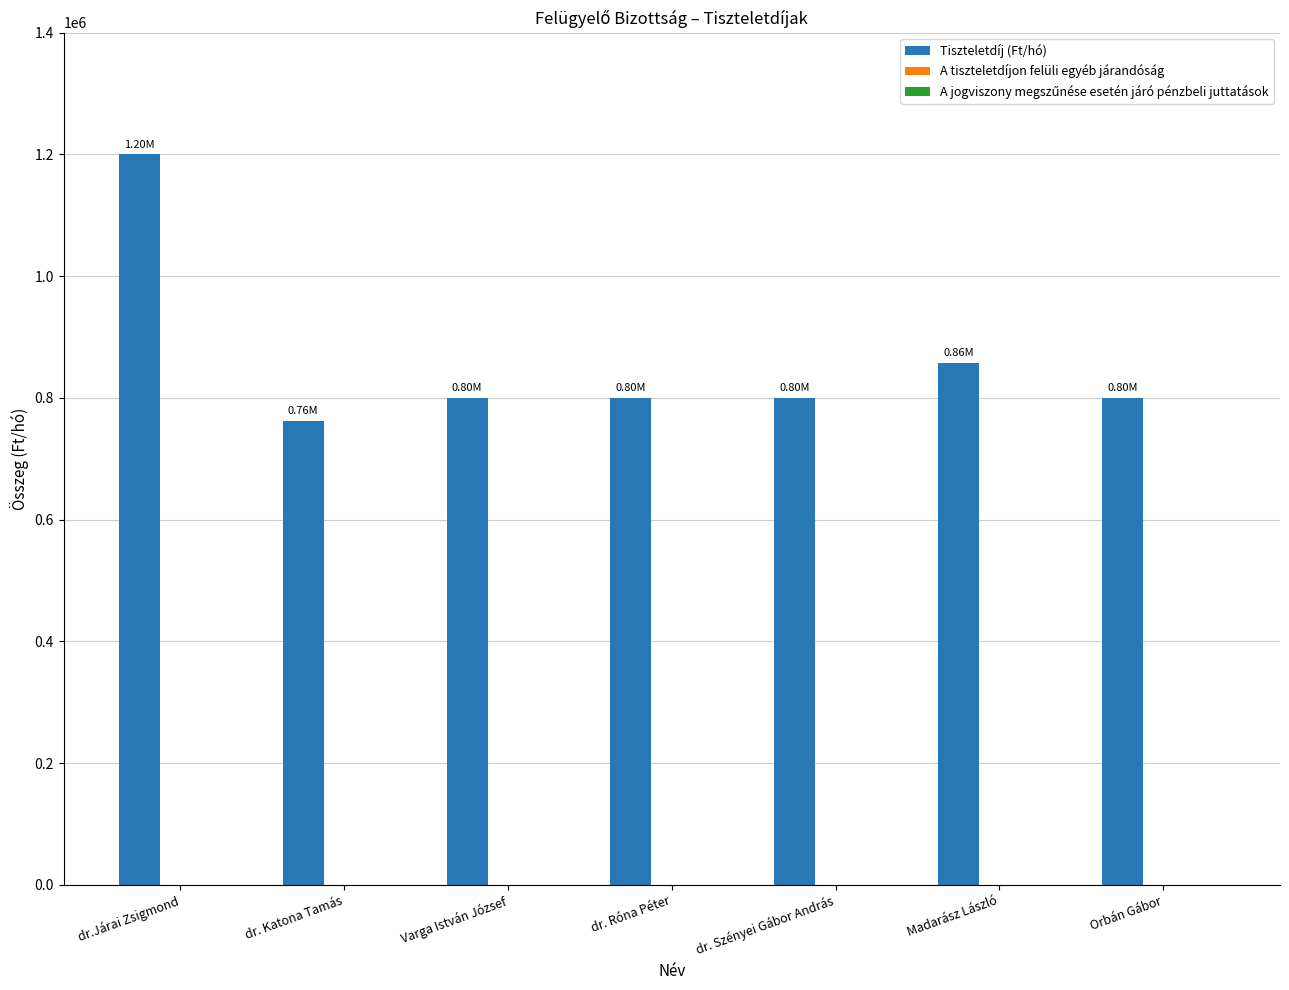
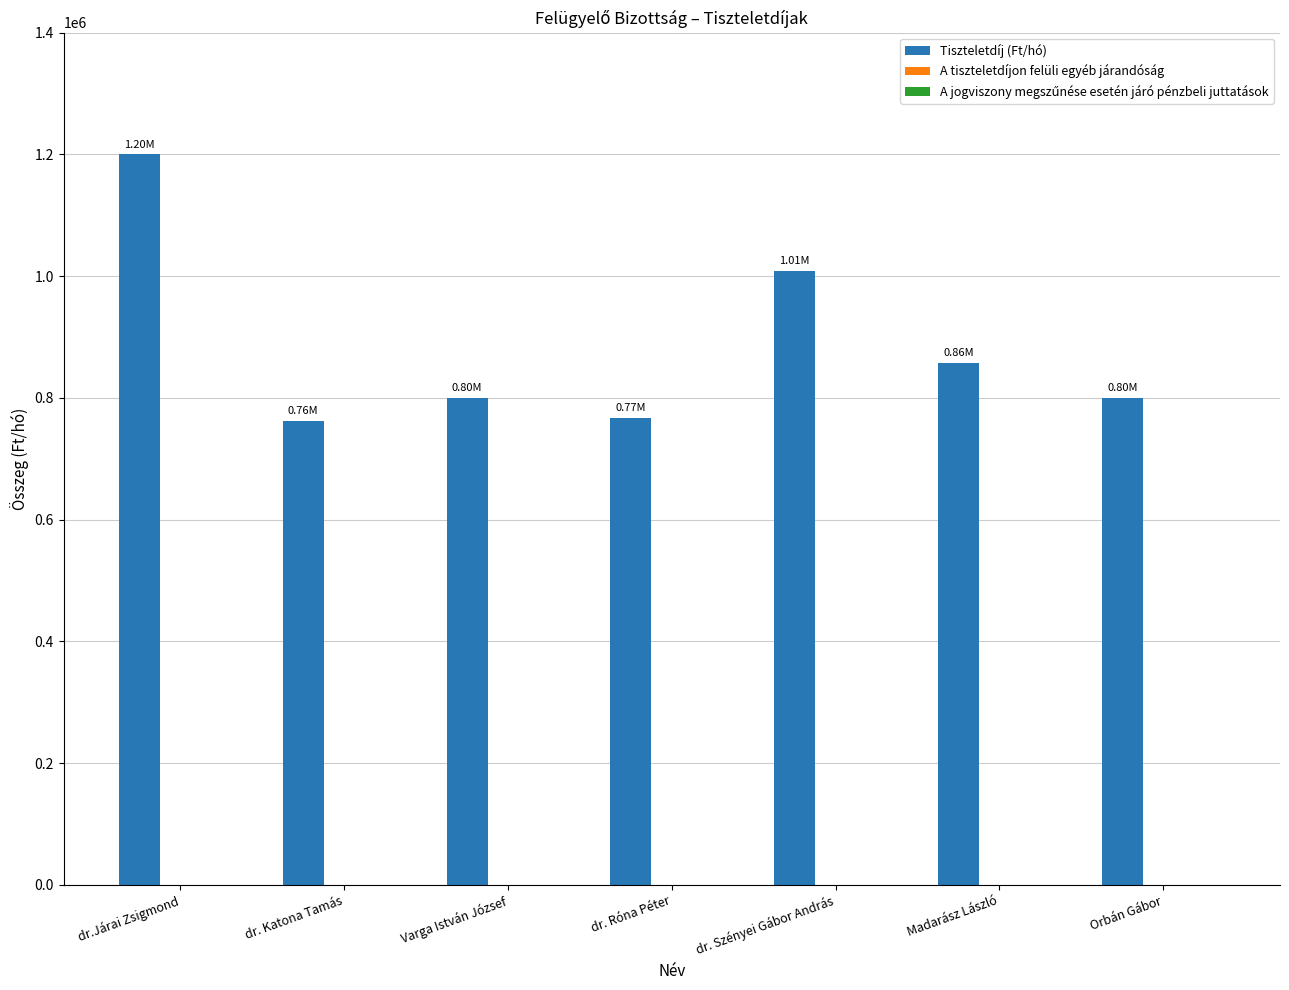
  {
    "Tiszteletdíj (Ft/hó)": {
      "dr.Járai Zsigmond": "1.20M",
      "dr. Katona Tamás": "0.76M",
      "Varga István József": "0.80M",
-     "dr. Róna Péter": "0.80M",
-     "dr. Szényei Gábor András": "0.80M",
+     "dr. Róna Péter": "0.77M",
+     "dr. Szényei Gábor András": "1.01M",
      "Madarász László": "0.86M",
      "Orbán Gábor": "0.80M"
    },
    "A tiszteletdíjon felüli egyéb járandóság": {
      "dr.Járai Zsigmond": "0",
      "dr. Katona Tamás": "0",
      "Varga István József": "0",
      "dr. Róna Péter": "0",
      "dr. Szényei Gábor András": "0",
      "Madarász László": "0",
      "Orbán Gábor": "0"
    },
    "A jogviszony megszűnése esetén járó pénzbeli juttatások": {
      "dr.Járai Zsigmond": "0",
      "dr. Katona Tamás": "0",
      "Varga István József": "0",
      "dr. Róna Péter": "0",
      "dr. Szényei Gábor András": "0",
      "Madarász László": "0",
      "Orbán Gábor": "0"
    }
  }
